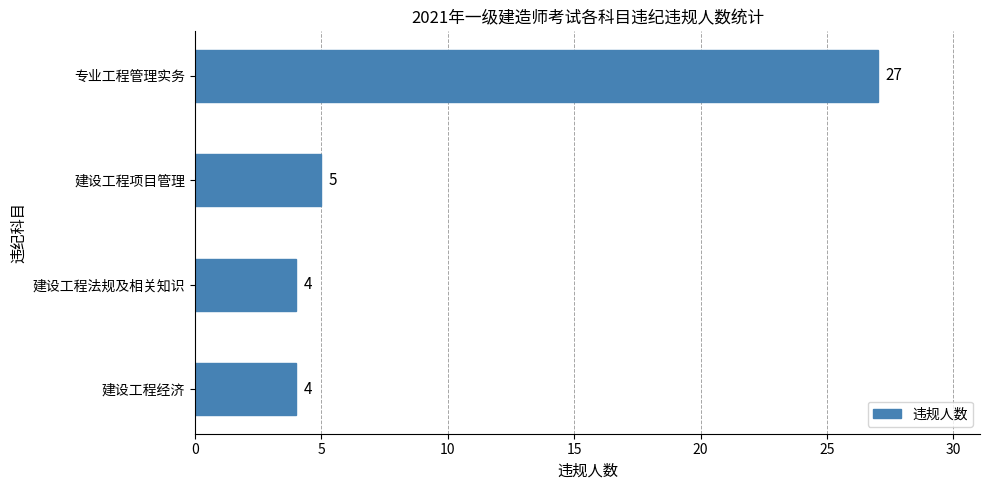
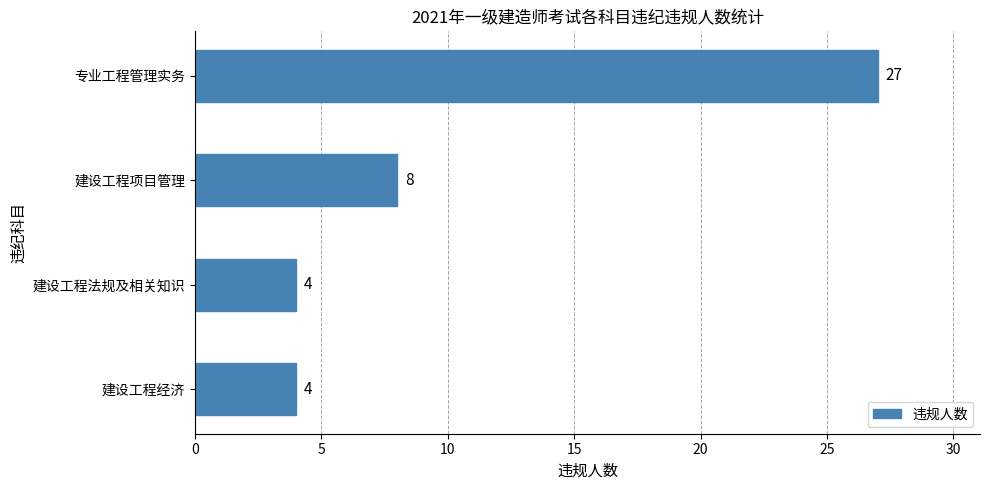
  {
    "专业工程管理实务": 27,
-   "建设工程项目管理": 5,
+   "建设工程项目管理": 8,
    "建设工程法规及相关知识": 4,
    "建设工程经济": 4
  }
